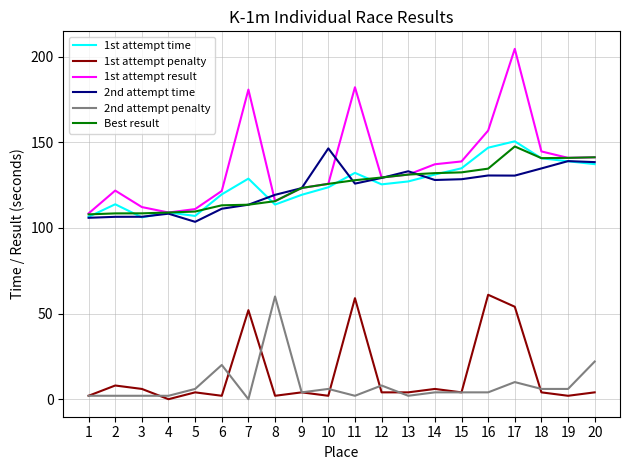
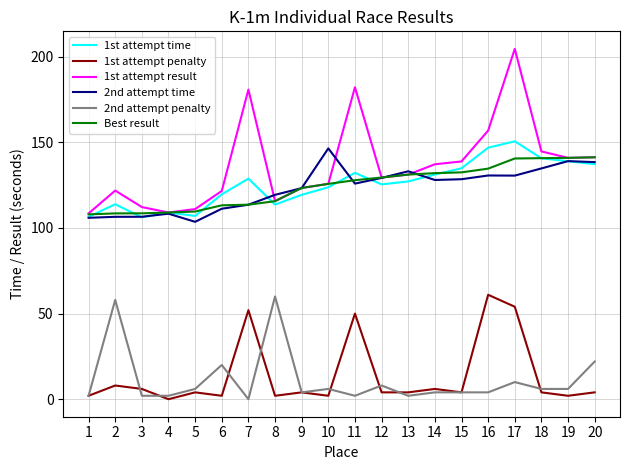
  {
    "1st attempt time": {
      "2": 114,
      "5": 107,
      "6": 120,
      "7": 129,
      "8": 114,
      "9": 119,
      "10": 124,
      "11": 132,
      "12": 125,
      "13": 127,
      "15": 135,
      "16": 147,
      "17": 151
    },
    "1st attempt penalty": {
      "2": 8,
      "3": 6,
      "4": 0,
      "5": 4,
      "6": 2,
      "7": 52,
      "8": 2,
      "10": 2,
-     "11": 59,
+     "11": 50,
      "12": 4,
      "13": 4,
      "14": 6,
      "16": 61,
      "17": 54,
      "18": 4,
      "19": 2,
      "20": 4
    },
    "1st attempt result": {
      "2": 122,
      "3": 112,
      "6": 122,
      "7": 181,
      "11": 182,
      "14": 137,
      "15": 139,
      "16": 157,
      "17": 205,
      "18": 145
    },
    "2nd attempt time": {
      "2": 107,
      "5": 104,
      "6": 111,
      "8": 119,
      "10": 146,
      "11": 126,
      "13": 133,
      "14": 128,
      "15": 128,
      "16": 131,
      "17": 131,
      "18": 135
    },
    "2nd attempt penalty": {
-     "2": 2,
+     "2": 58,
      "3": 2,
      "4": 2,
      "5": 6,
      "6": 20,
      "7": 0,
      "8": 60,
      "10": 6,
      "11": 2,
      "12": 8,
      "13": 2,
      "14": 4,
      "16": 4,
      "17": 10,
      "18": 6,
      "19": 6,
      "20": 22
    },
    "Best result": {
      "2": 109,
      "3": 109,
      "6": 113,
      "11": 128,
      "15": 132,
      "16": 135,
-     "17": 148
+     "17": 141
    }
  }
